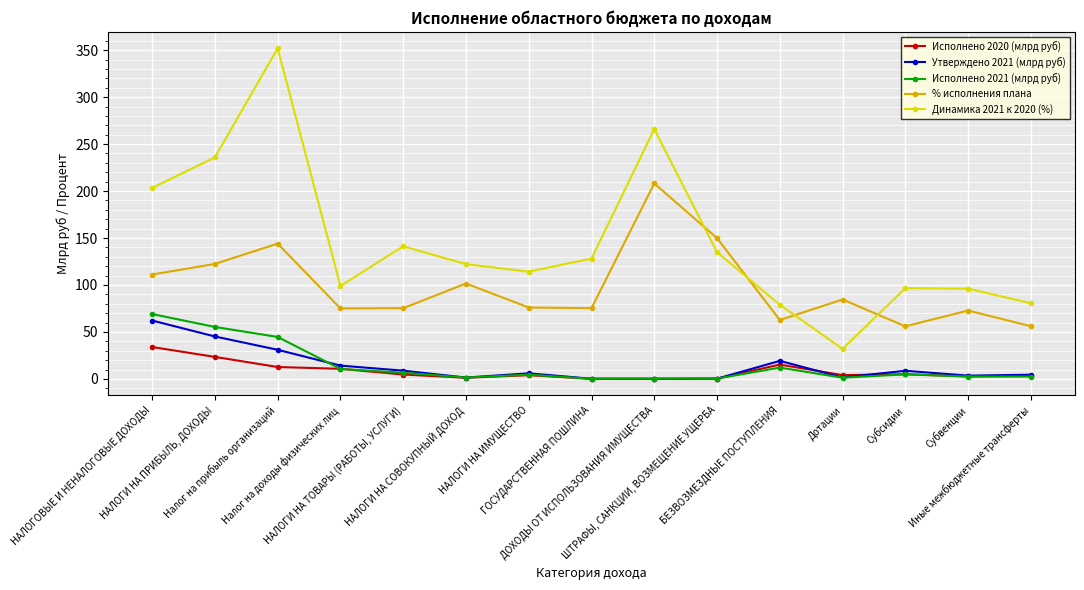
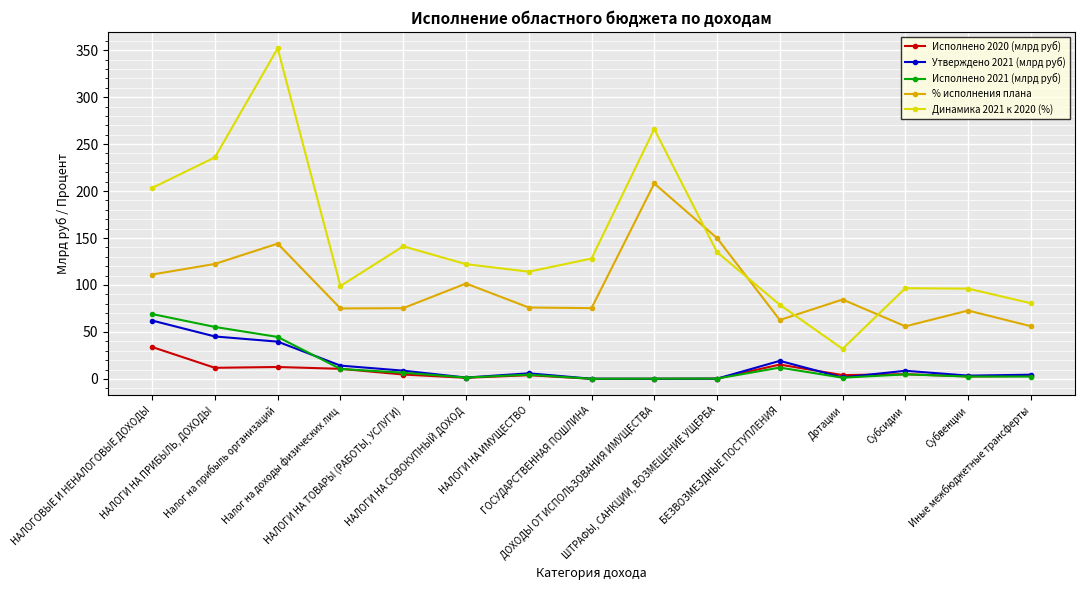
  {
    "Исполнено 2020 (млрд руб)": {
      "НАЛОГОВЫЕ И НЕНАЛОГОВЫЕ ДОХОДЫ": 30,
-     "НАЛОГИ НА ПРИБЫЛЬ, ДОХОДЫ": 20,
+     "НАЛОГИ НА ПРИБЫЛЬ, ДОХОДЫ": 10,
      "Налог на прибыль организаций": 10,
      "БЕЗВОЗМЕЗДНЫЕ ПОСТУПЛЕНИЯ": 20
    },
    "Утверждено 2021 (млрд руб)": {
      "НАЛОГОВЫЕ И НЕНАЛОГОВЫЕ ДОХОДЫ": 60,
      "НАЛОГИ НА ПРИБЫЛЬ, ДОХОДЫ": 50,
-     "Налог на прибыль организаций": 30,
+     "Налог на прибыль организаций": 40,
      "Налог на доходы физических лиц": 10,
      "БЕЗВОЗМЕЗДНЫЕ ПОСТУПЛЕНИЯ": 20,
      "Субсидии": 10
    },
    "Исполнено 2021 (млрд руб)": {
      "НАЛОГОВЫЕ И НЕНАЛОГОВЫЕ ДОХОДЫ": 70,
      "НАЛОГИ НА ПРИБЫЛЬ, ДОХОДЫ": 60,
      "Налог на прибыль организаций": 40,
      "БЕЗВОЗМЕЗДНЫЕ ПОСТУПЛЕНИЯ": 10
    }
  }
